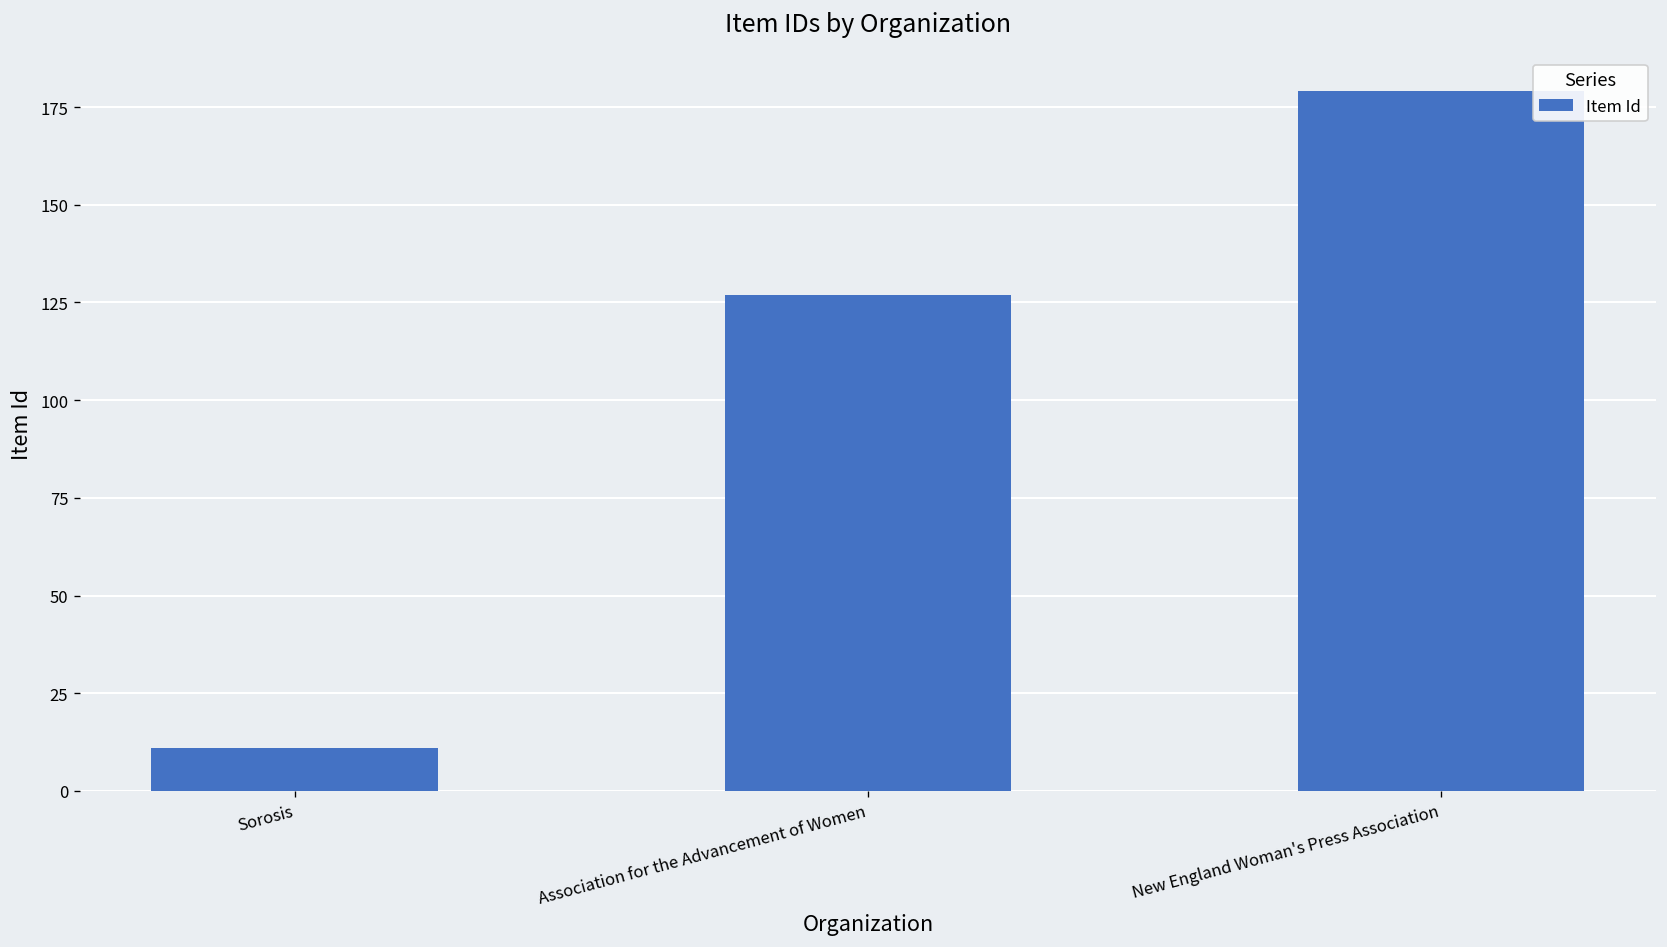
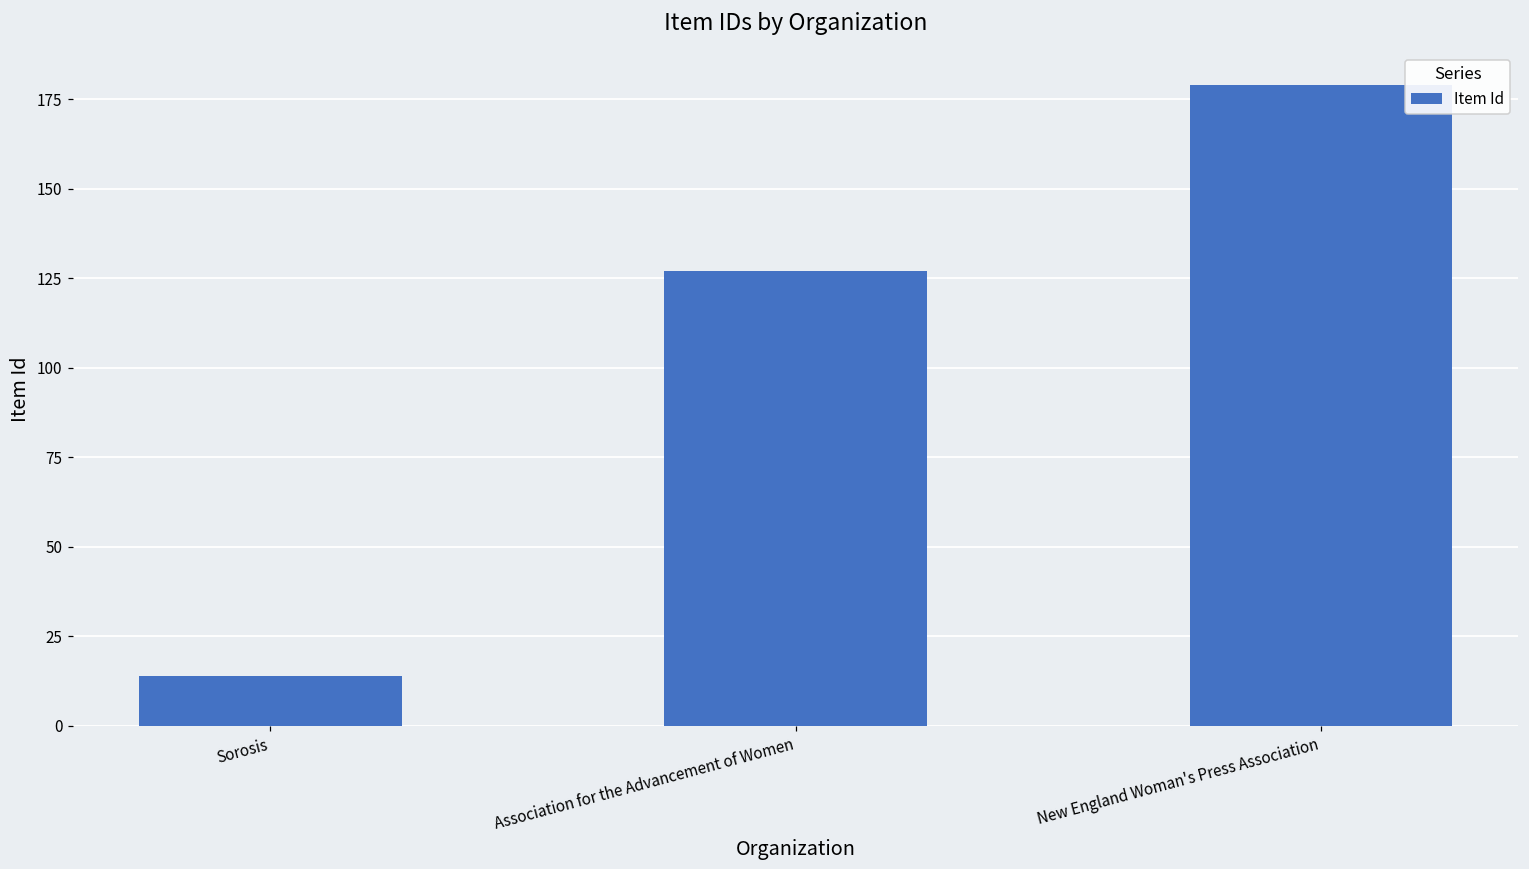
  {
-   "Sorosis": 11,
+   "Sorosis": 14,
    "Association for the Advancement of Women": 127,
    "New England Woman's Press Association": 179
  }
